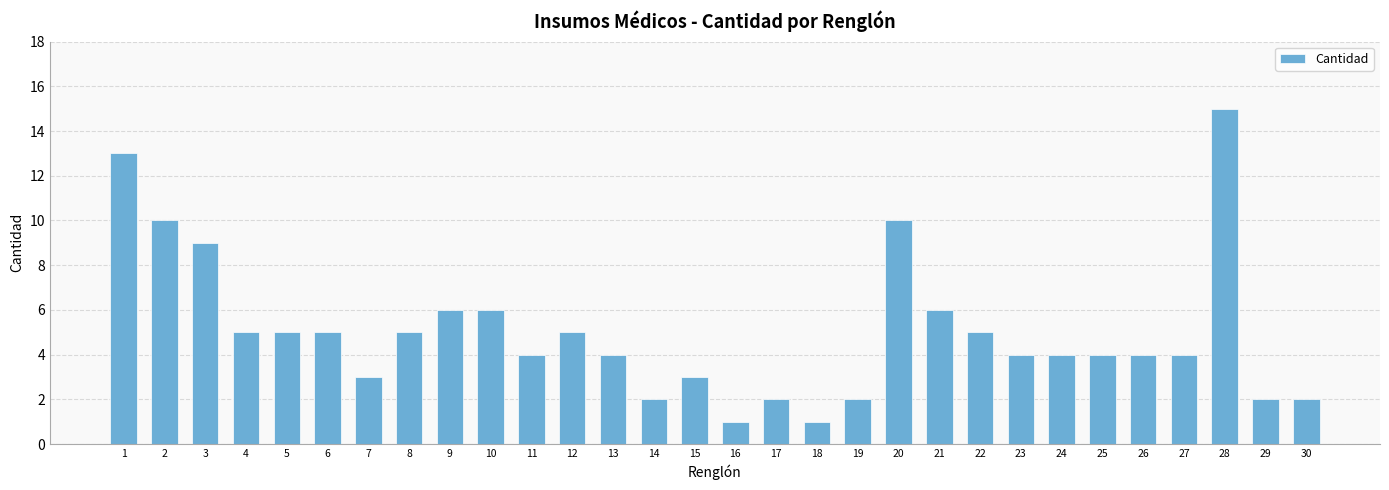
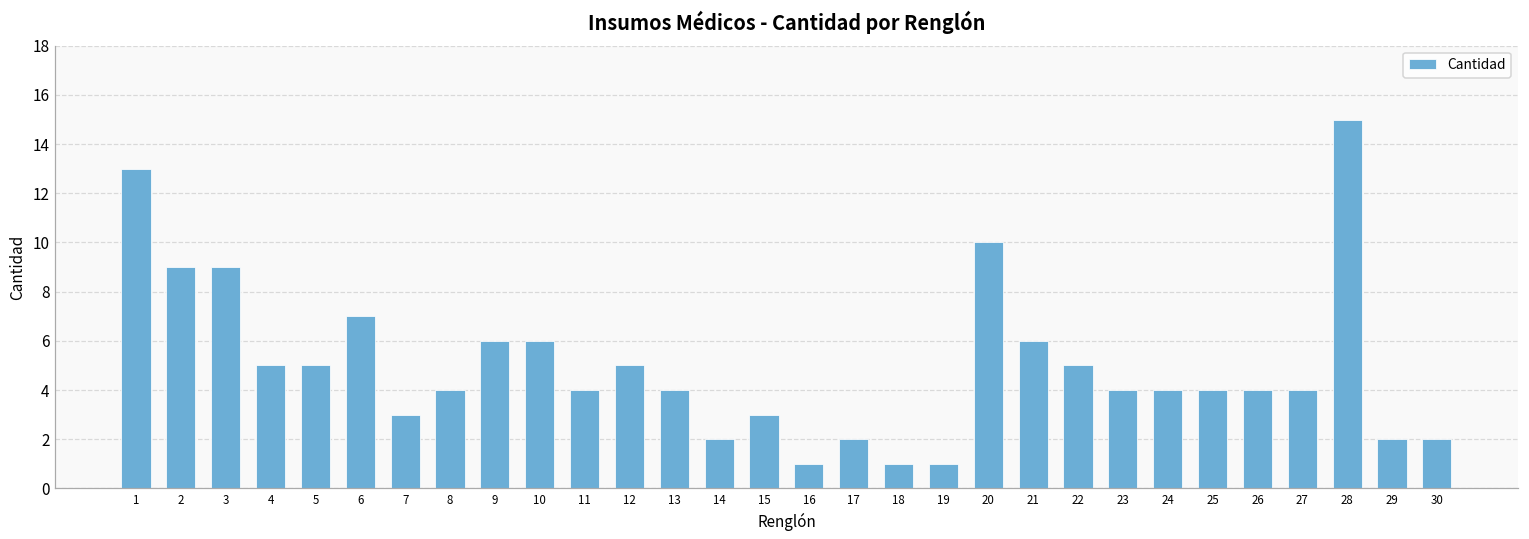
  {
    "1": 13,
-   "2": 10,
+   "2": 9,
    "3": 9,
    "4": 5,
    "5": 5,
-   "6": 5,
+   "6": 7,
    "7": 3,
-   "8": 5,
+   "8": 4,
    "9": 6,
    "10": 6,
    "11": 4,
    "12": 5,
    "13": 4,
    "14": 2,
    "15": 3,
    "16": 1,
    "17": 2,
    "18": 1,
-   "19": 2,
+   "19": 1,
    "20": 10,
    "21": 6,
    "22": 5,
    "23": 4,
    "24": 4,
    "25": 4,
    "26": 4,
    "27": 4,
    "28": 15,
    "29": 2,
    "30": 2
  }
